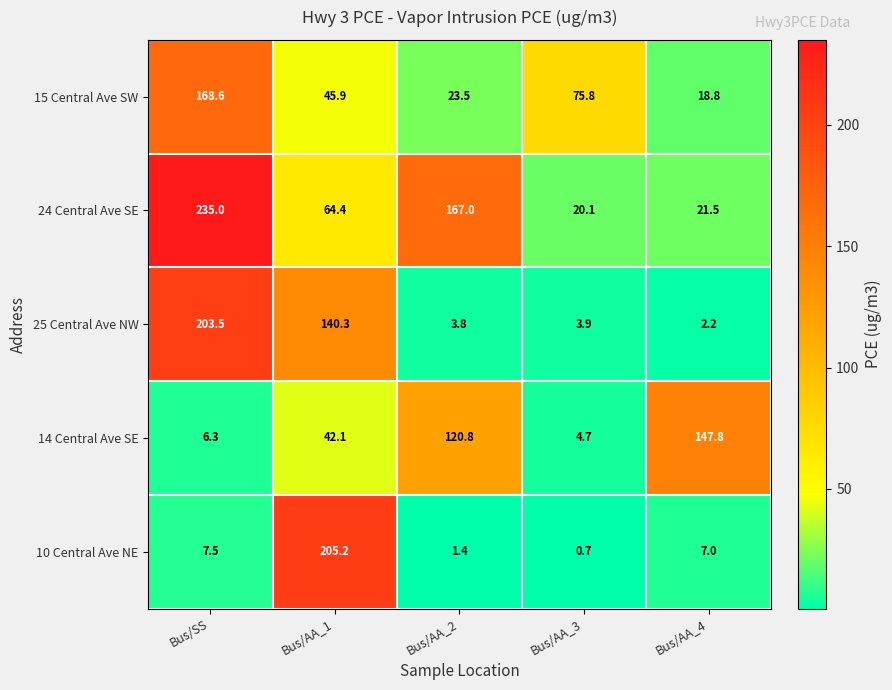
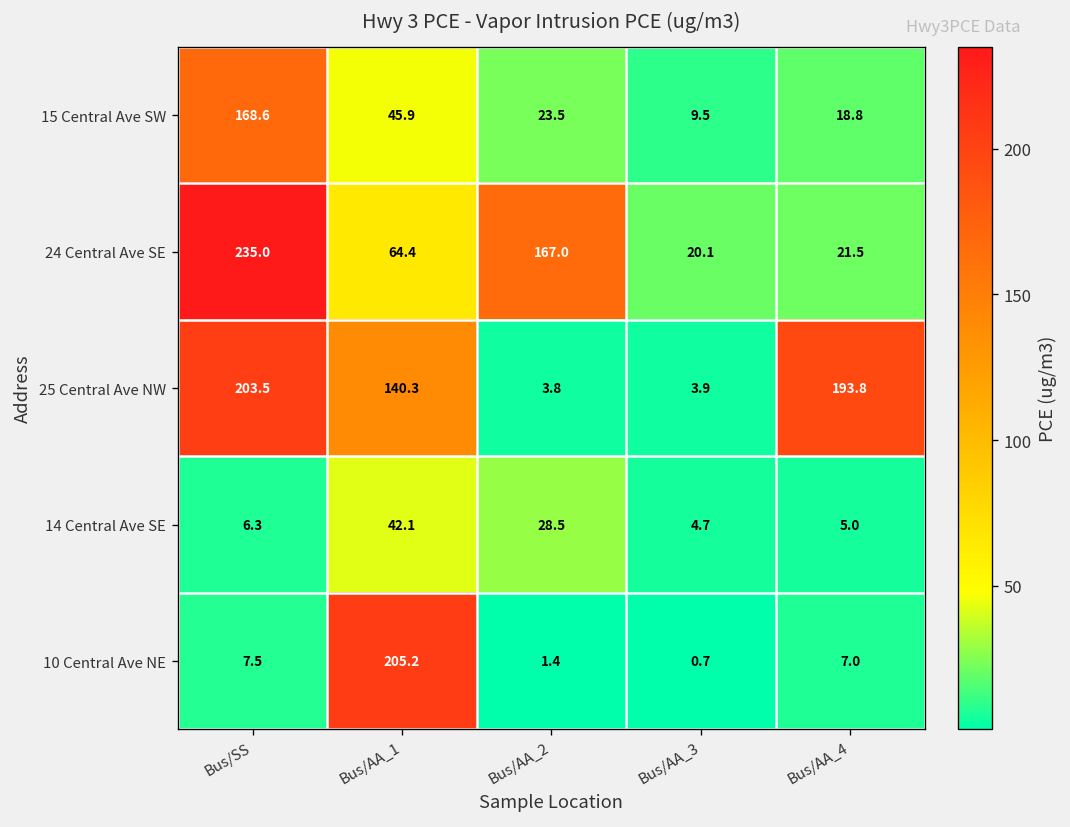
  {
    "15 Central Ave SW": {
      "Bus/SS": 168.6,
      "Bus/AA_1": 45.9,
      "Bus/AA_2": 23.5,
-     "Bus/AA_3": 75.8,
+     "Bus/AA_3": 9.5,
      "Bus/AA_4": 18.8
    },
    "24 Central Ave SE": {
      "Bus/SS": 235.0,
      "Bus/AA_1": 64.4,
      "Bus/AA_2": 167.0,
      "Bus/AA_3": 20.1,
      "Bus/AA_4": 21.5
    },
    "25 Central Ave NW": {
      "Bus/SS": 203.5,
      "Bus/AA_1": 140.3,
      "Bus/AA_2": 3.8,
      "Bus/AA_3": 3.9,
-     "Bus/AA_4": 2.2
+     "Bus/AA_4": 193.8
    },
    "14 Central Ave SE": {
      "Bus/SS": 6.3,
      "Bus/AA_1": 42.1,
-     "Bus/AA_2": 120.8,
+     "Bus/AA_2": 28.5,
      "Bus/AA_3": 4.7,
-     "Bus/AA_4": 147.8
+     "Bus/AA_4": 5.0
    },
    "10 Central Ave NE": {
      "Bus/SS": 7.5,
      "Bus/AA_1": 205.2,
      "Bus/AA_2": 1.4,
      "Bus/AA_3": 0.7,
      "Bus/AA_4": 7.0
    }
  }
